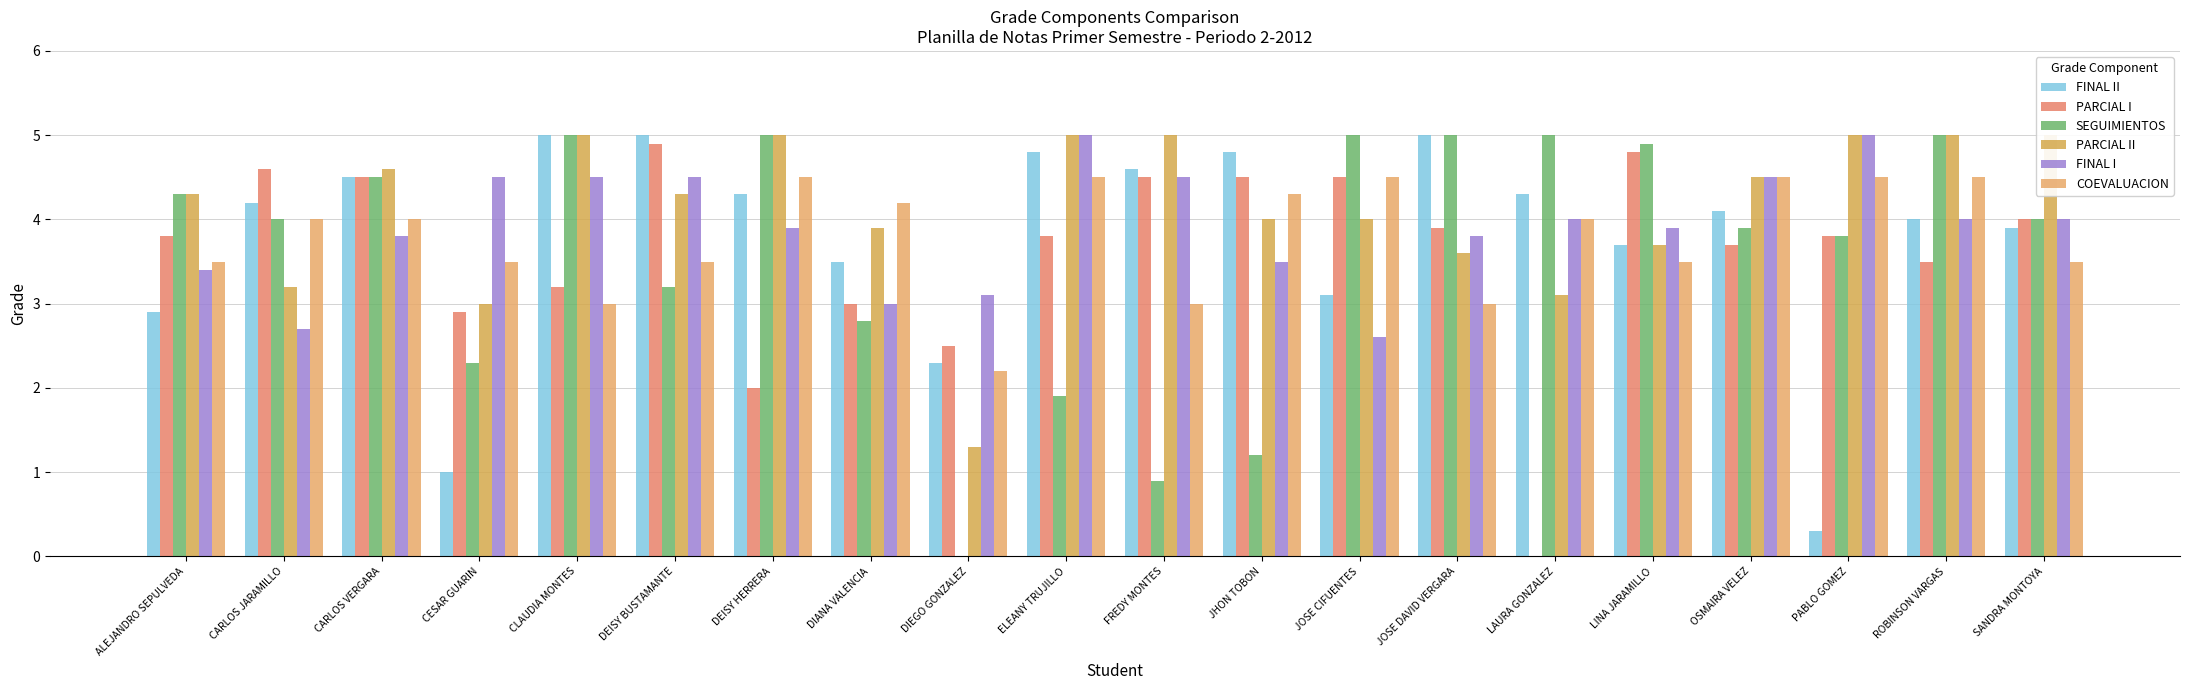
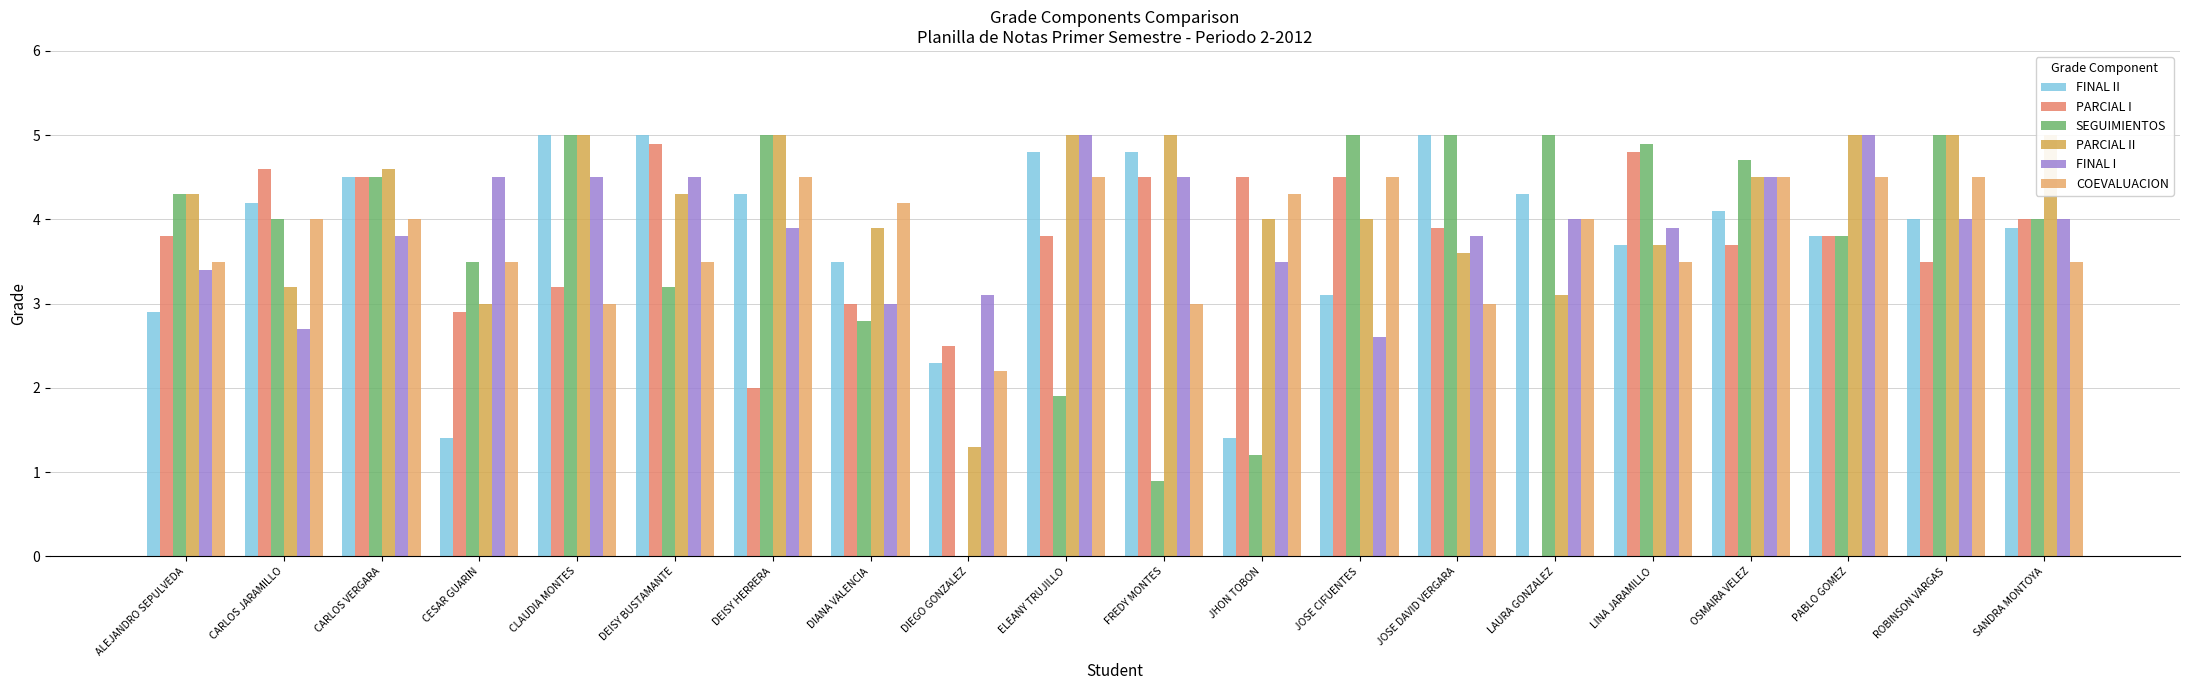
  {
    "FINAL II": {
      "ALEJANDRO SEPULVEDA": 2.9,
      "CARLOS JARAMILLO": 4.2,
      "CARLOS VERGARA": 4.5,
-     "CESAR GUARIN": 1.0,
+     "CESAR GUARIN": 1.4,
      "CLAUDIA MONTES": 5.0,
      "DEISY BUSTAMANTE": 5.0,
      "DEISY HERRERA": 4.3,
      "DIANA VALENCIA": 3.5,
      "DIEGO GONZALEZ": 2.3,
      "ELEANY TRUJILLO": 4.8,
-     "FREDY MONTES": 4.6,
-     "JHON TOBON": 4.8,
+     "FREDY MONTES": 4.8,
+     "JHON TOBON": 1.4,
      "JOSE CIFUENTES": 3.1,
      "JOSE DAVID VERGARA": 5.0,
      "LAURA GONZALEZ": 4.3,
      "LINA JARAMILLO": 3.7,
      "OSMAIRA VELEZ": 4.1,
-     "PABLO GOMEZ": 0.3,
+     "PABLO GOMEZ": 3.8,
      "ROBINSON VARGAS": 4.0,
      "SANDRA MONTOYA": 3.9
    },
    "SEGUIMIENTOS": {
      "ALEJANDRO SEPULVEDA": 4.3,
      "CARLOS JARAMILLO": 4.0,
      "CARLOS VERGARA": 4.5,
-     "CESAR GUARIN": 2.3,
+     "CESAR GUARIN": 3.5,
      "CLAUDIA MONTES": 5.0,
      "DEISY BUSTAMANTE": 3.2,
      "DEISY HERRERA": 5.0,
      "DIANA VALENCIA": 2.8,
      "DIEGO GONZALEZ": 0.0,
      "ELEANY TRUJILLO": 1.9,
      "FREDY MONTES": 0.9,
      "JHON TOBON": 1.2,
      "JOSE CIFUENTES": 5.0,
      "JOSE DAVID VERGARA": 5.0,
      "LAURA GONZALEZ": 5.0,
      "LINA JARAMILLO": 4.9,
-     "OSMAIRA VELEZ": 3.9,
+     "OSMAIRA VELEZ": 4.7,
      "PABLO GOMEZ": 3.8,
      "ROBINSON VARGAS": 5.0,
      "SANDRA MONTOYA": 4.0
    },
    "FINAL I": {
      "ALEJANDRO SEPULVEDA": 3.4,
      "CARLOS JARAMILLO": 2.7,
      "CARLOS VERGARA": 3.8,
      "CESAR GUARIN": 4.5,
      "CLAUDIA MONTES": 4.5,
      "DEISY BUSTAMANTE": 4.5,
      "DEISY HERRERA": 3.9,
      "DIANA VALENCIA": 3.0,
      "DIEGO GONZALEZ": 3.1,
      "ELEANY TRUJILLO": 5.0,
      "FREDY MONTES": 4.5,
      "JHON TOBON": 3.5,
      "JOSE CIFUENTES": 2.6,
      "JOSE DAVID VERGARA": 3.8,
      "LAURA GONZALEZ": 4.0,
      "LINA JARAMILLO": 3.9,
      "OSMAIRA VELEZ": 4.5,
      "PABLO GOMEZ": 5.0,
      "ROBINSON VARGAS": 4.0,
      "SANDRA MONTOYA": 4.0
    }
  }
